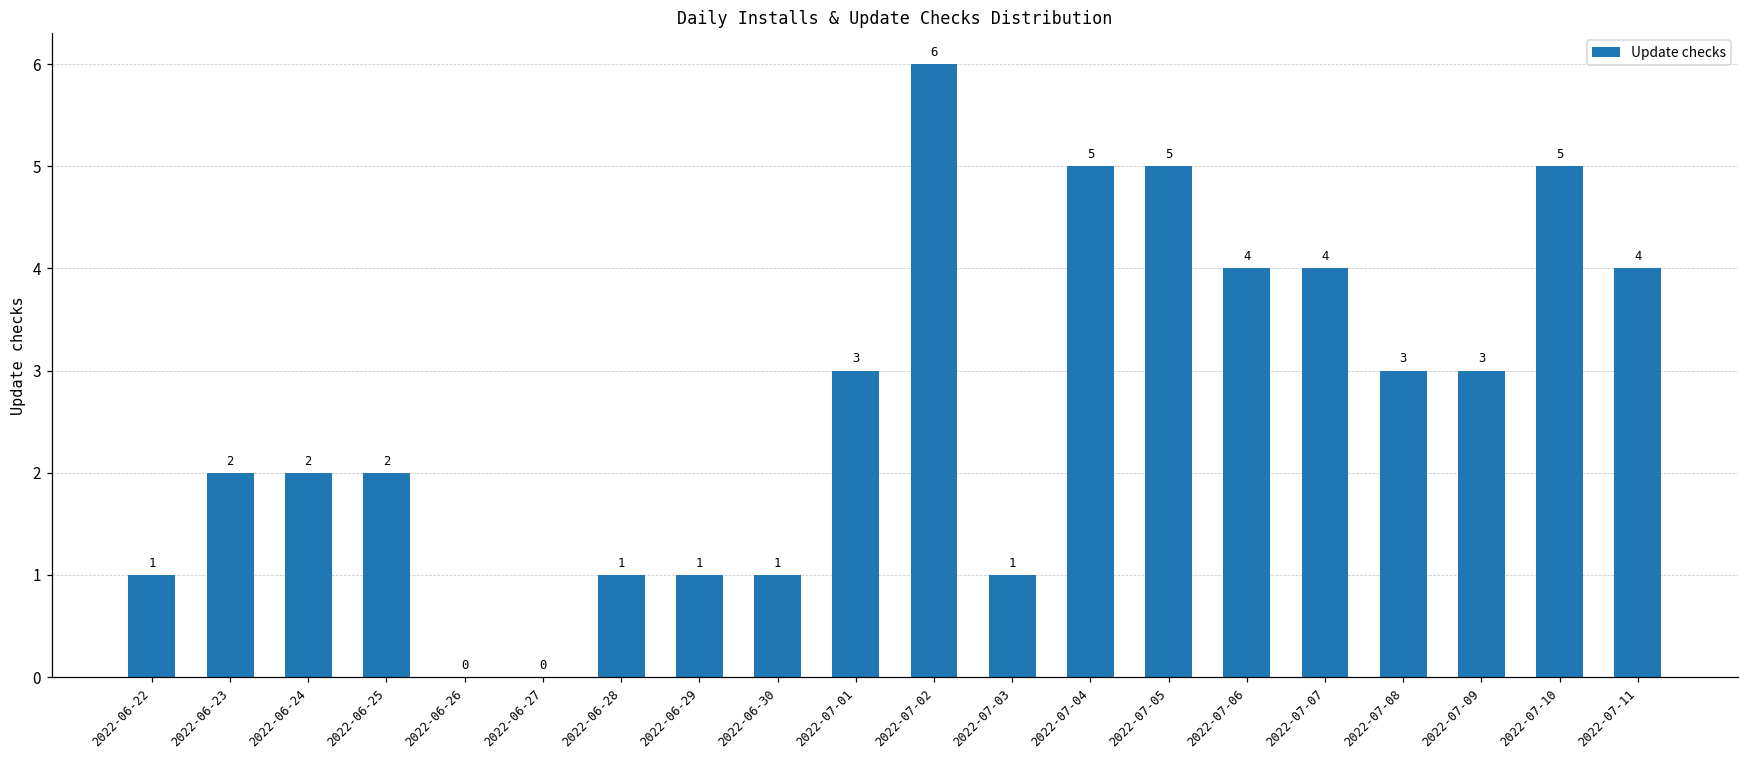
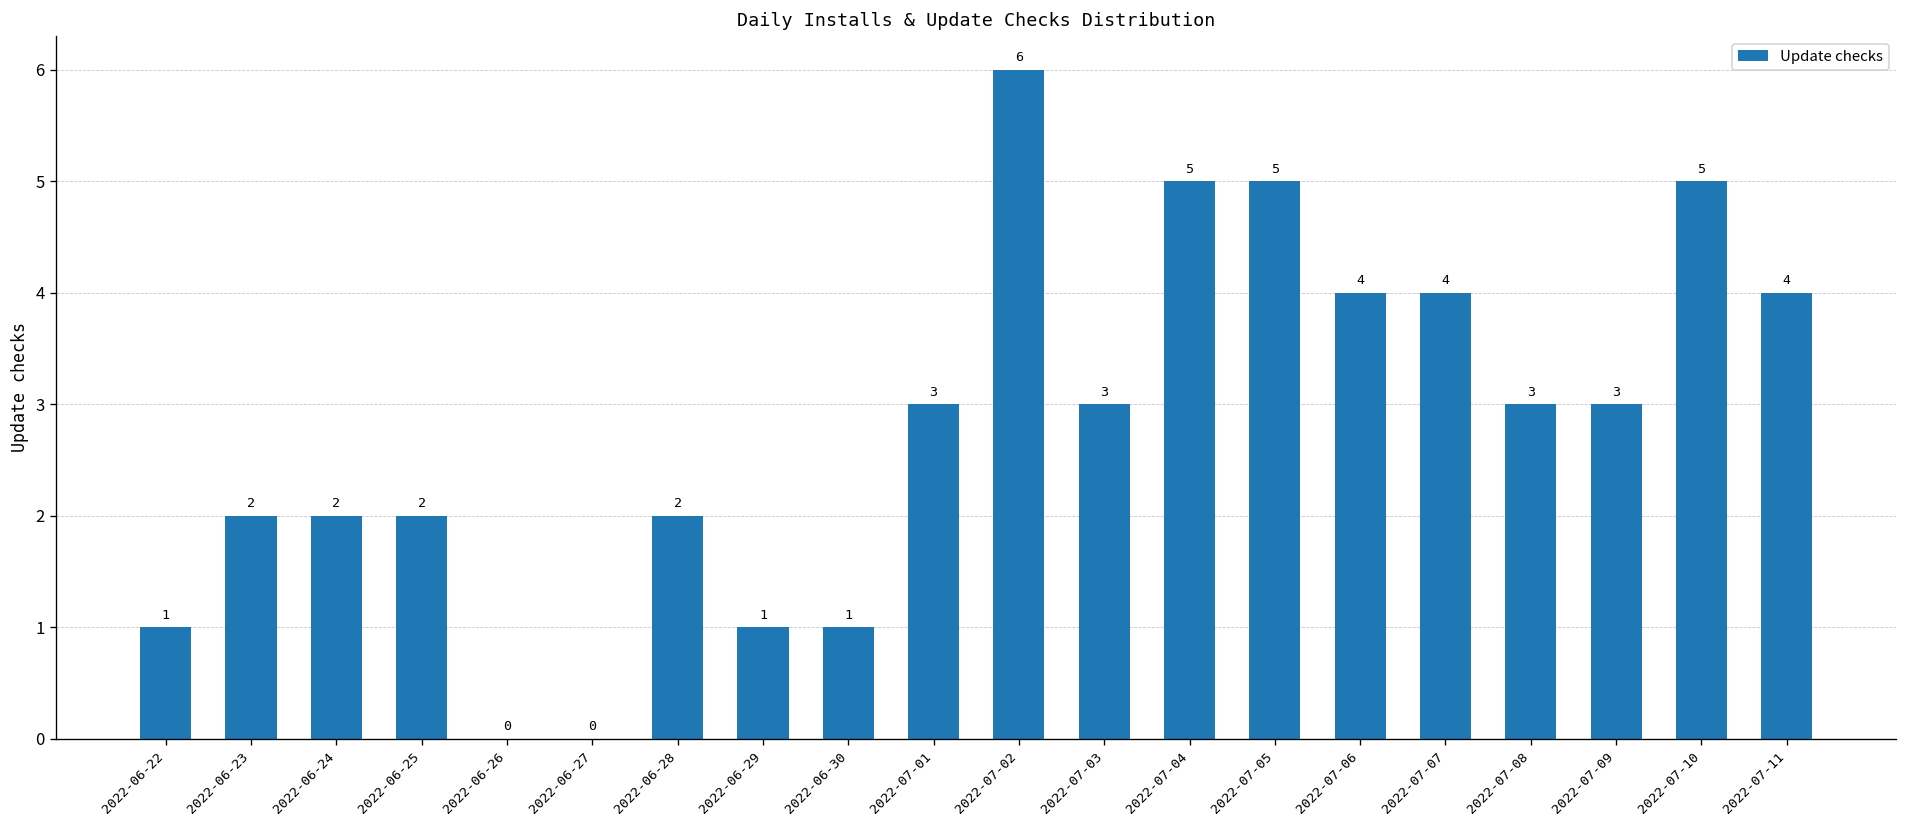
  {
    "2022-06-22": 1,
    "2022-06-23": 2,
    "2022-06-24": 2,
    "2022-06-25": 2,
    "2022-06-26": 0,
    "2022-06-27": 0,
-   "2022-06-28": 1,
+   "2022-06-28": 2,
    "2022-06-29": 1,
    "2022-06-30": 1,
    "2022-07-01": 3,
    "2022-07-02": 6,
-   "2022-07-03": 1,
+   "2022-07-03": 3,
    "2022-07-04": 5,
    "2022-07-05": 5,
    "2022-07-06": 4,
    "2022-07-07": 4,
    "2022-07-08": 3,
    "2022-07-09": 3,
    "2022-07-10": 5,
    "2022-07-11": 4
  }
